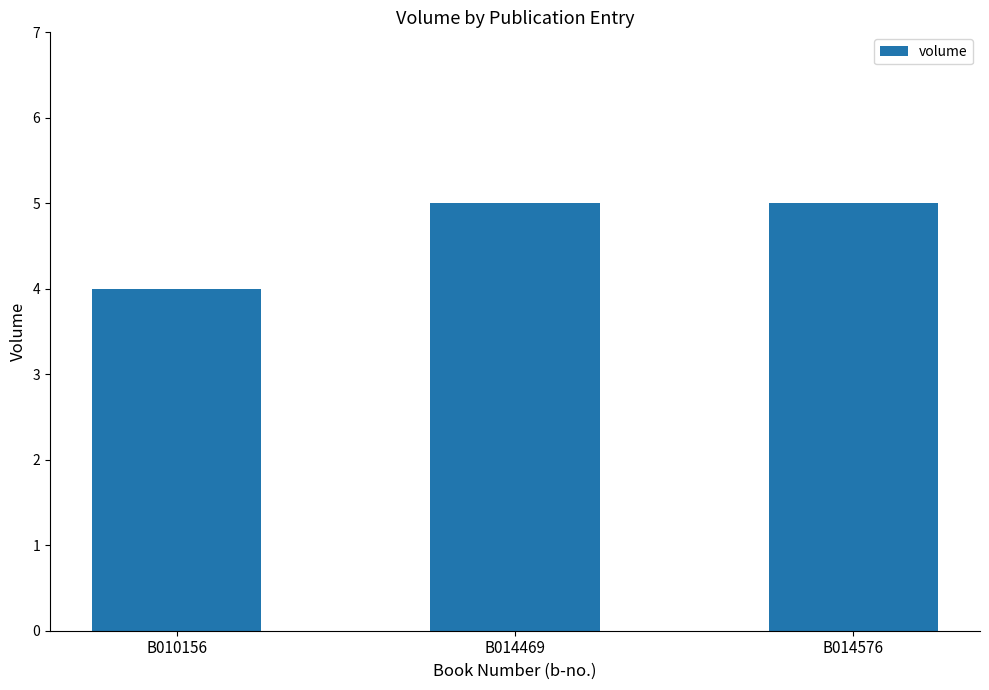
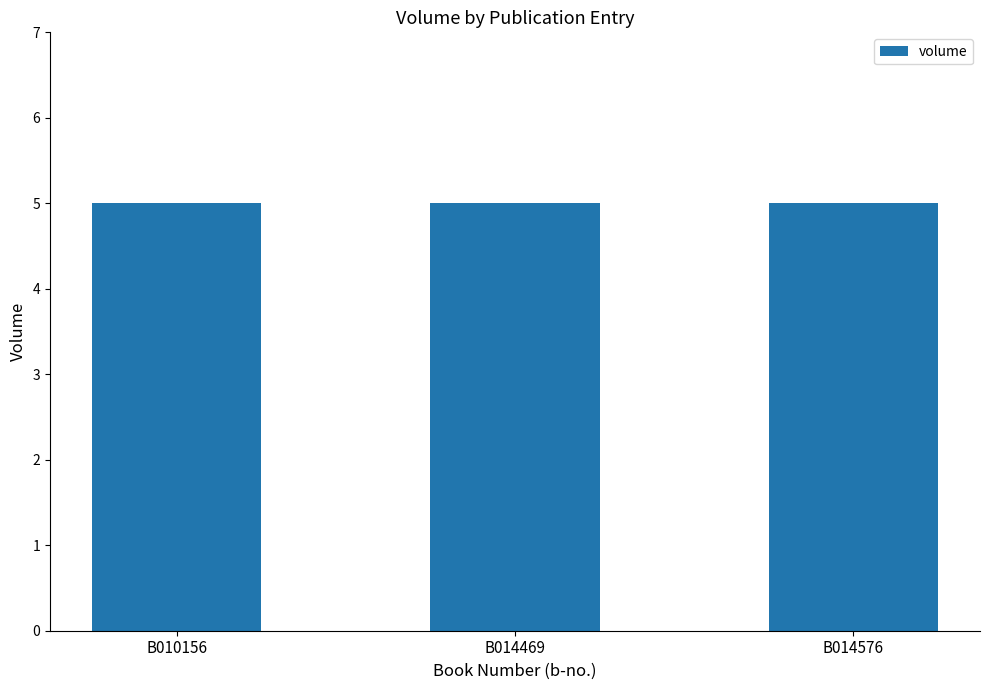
  {
-   "B010156": 4,
+   "B010156": 5,
    "B014469": 5,
    "B014576": 5
  }
